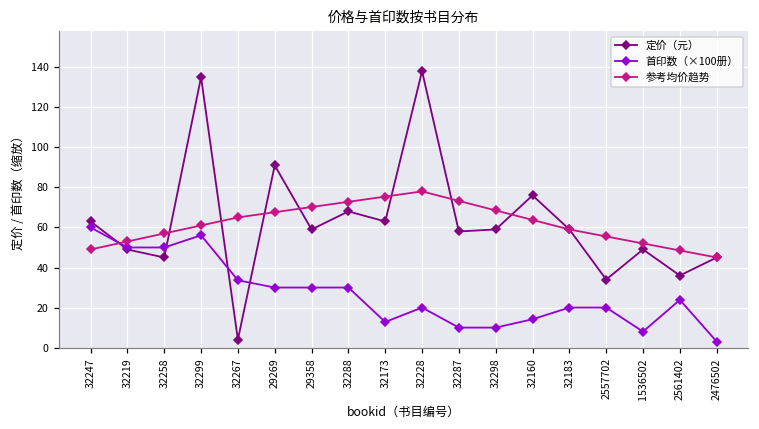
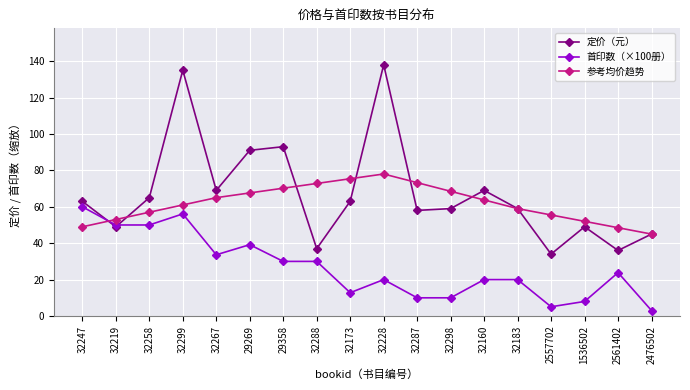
  {
    "定价（元）": {
      "32247": 63,
-     "32258": 45,
+     "32258": 65,
      "32299": 135,
-     "32267": 4,
+     "32267": 69,
      "29269": 91,
-     "29358": 59,
-     "32288": 68,
+     "29358": 93,
+     "32288": 37,
      "32173": 63,
      "32228": 138,
      "32287": 58,
      "32298": 59,
-     "32160": 76,
+     "32160": 69,
      "2557702": 34,
      "1536502": 49,
      "2561402": 36
    },
    "首印数（×100册）": {
      "32247": 60,
      "32258": 50,
      "32299": 56,
      "32267": 34,
-     "29269": 30,
+     "29269": 39,
      "29358": 30,
      "32288": 30,
      "32173": 13,
      "32228": 20,
      "32287": 10,
      "32298": 10,
-     "32160": 14,
+     "32160": 20,
      "32183": 20,
-     "2557702": 20,
+     "2557702": 5,
      "1536502": 8,
      "2561402": 24,
      "2476502": 3
    },
    "参考均价趋势": {
      "32247": 49,
      "32219": 53,
      "32258": 57,
      "32299": 61,
      "32267": 65,
      "29269": 68,
      "29358": 70,
      "32288": 73,
      "32173": 75,
      "32228": 78,
      "32287": 73,
      "32298": 69,
      "32160": 64,
      "2557702": 56,
      "1536502": 52,
      "2561402": 49
    }
  }
